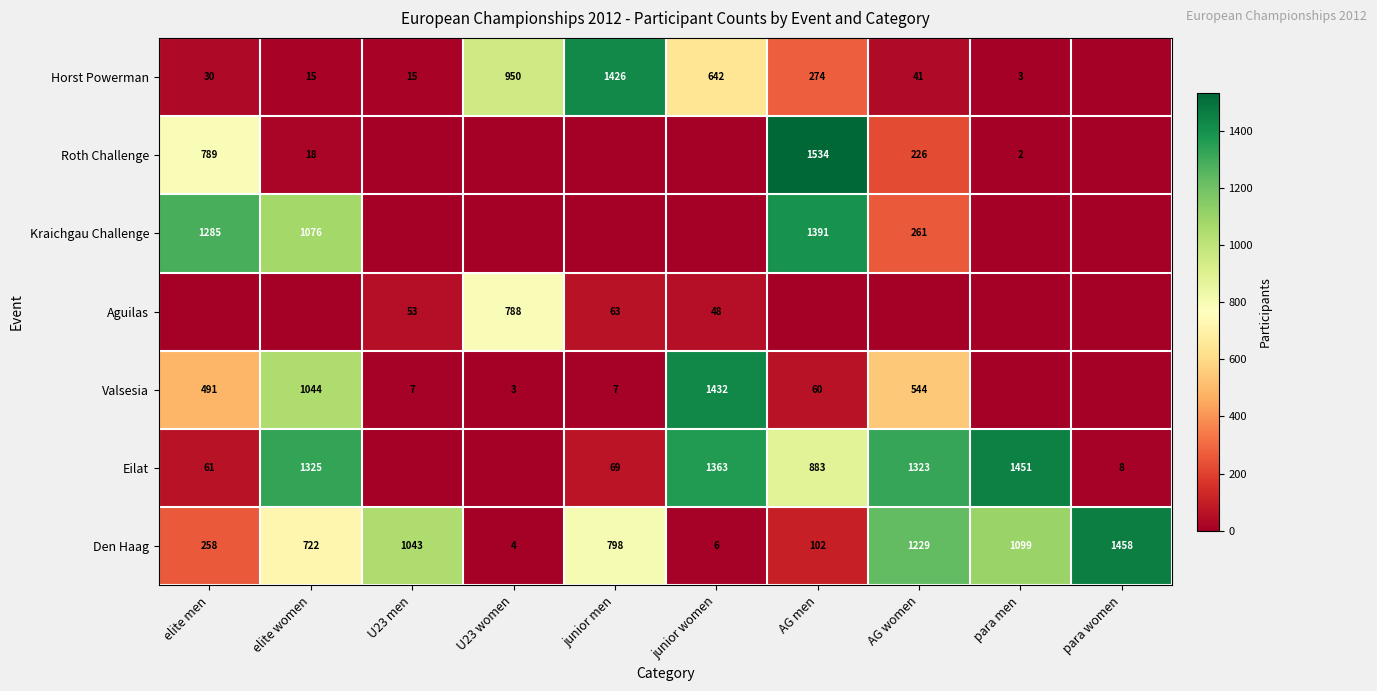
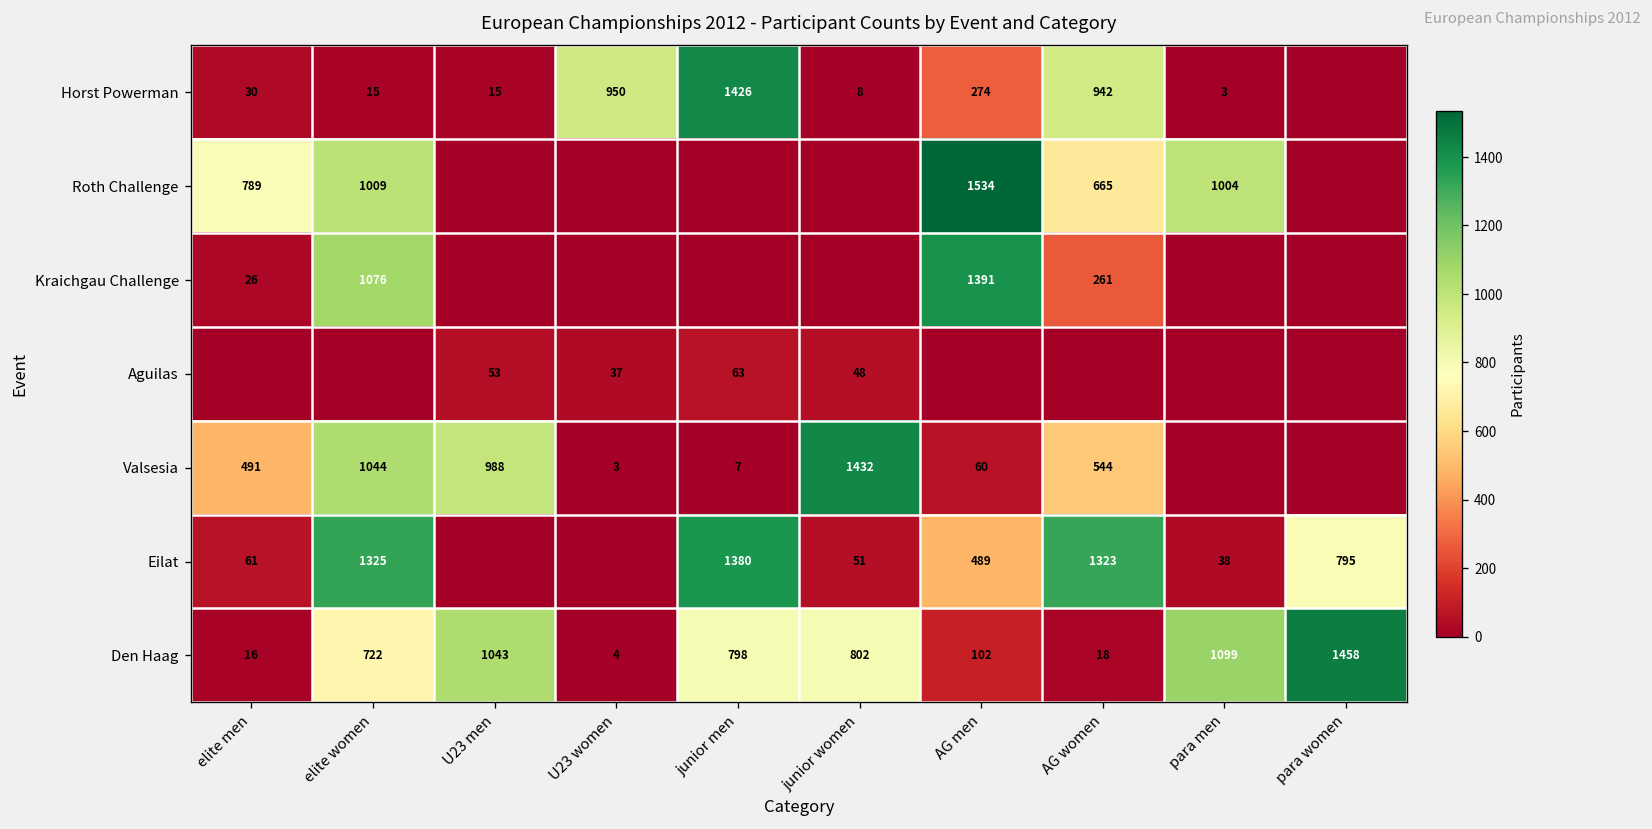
  {
    "Horst Powerman": {
      "elite men": 30,
      "elite women": 15,
      "U23 men": 15,
      "U23 women": 950,
      "junior men": 1426,
-     "junior women": 642,
+     "junior women": 8,
      "AG men": 274,
-     "AG women": 41,
+     "AG women": 942,
      "para men": 3
    },
    "Roth Challenge": {
      "elite men": 789,
-     "elite women": 18,
+     "elite women": 1009,
      "AG men": 1534,
-     "AG women": 226,
-     "para men": 2
+     "AG women": 665,
+     "para men": 1004
    },
    "Kraichgau Challenge": {
-     "elite men": 1285,
+     "elite men": 26,
      "elite women": 1076,
      "AG men": 1391,
      "AG women": 261
    },
    "Aguilas": {
      "U23 men": 53,
-     "U23 women": 788,
+     "U23 women": 37,
      "junior men": 63,
      "junior women": 48
    },
    "Valsesia": {
      "elite men": 491,
      "elite women": 1044,
-     "U23 men": 7,
+     "U23 men": 988,
      "U23 women": 3,
      "junior men": 7,
      "junior women": 1432,
      "AG men": 60,
      "AG women": 544
    },
    "Eilat": {
      "elite men": 61,
      "elite women": 1325,
-     "junior men": 69,
-     "junior women": 1363,
-     "AG men": 883,
+     "junior men": 1380,
+     "junior women": 51,
+     "AG men": 489,
      "AG women": 1323,
-     "para men": 1451,
-     "para women": 8
+     "para men": 38,
+     "para women": 795
    },
    "Den Haag": {
-     "elite men": 258,
+     "elite men": 16,
      "elite women": 722,
      "U23 men": 1043,
      "U23 women": 4,
      "junior men": 798,
-     "junior women": 6,
+     "junior women": 802,
      "AG men": 102,
-     "AG women": 1229,
+     "AG women": 18,
      "para men": 1099,
      "para women": 1458
    }
  }
